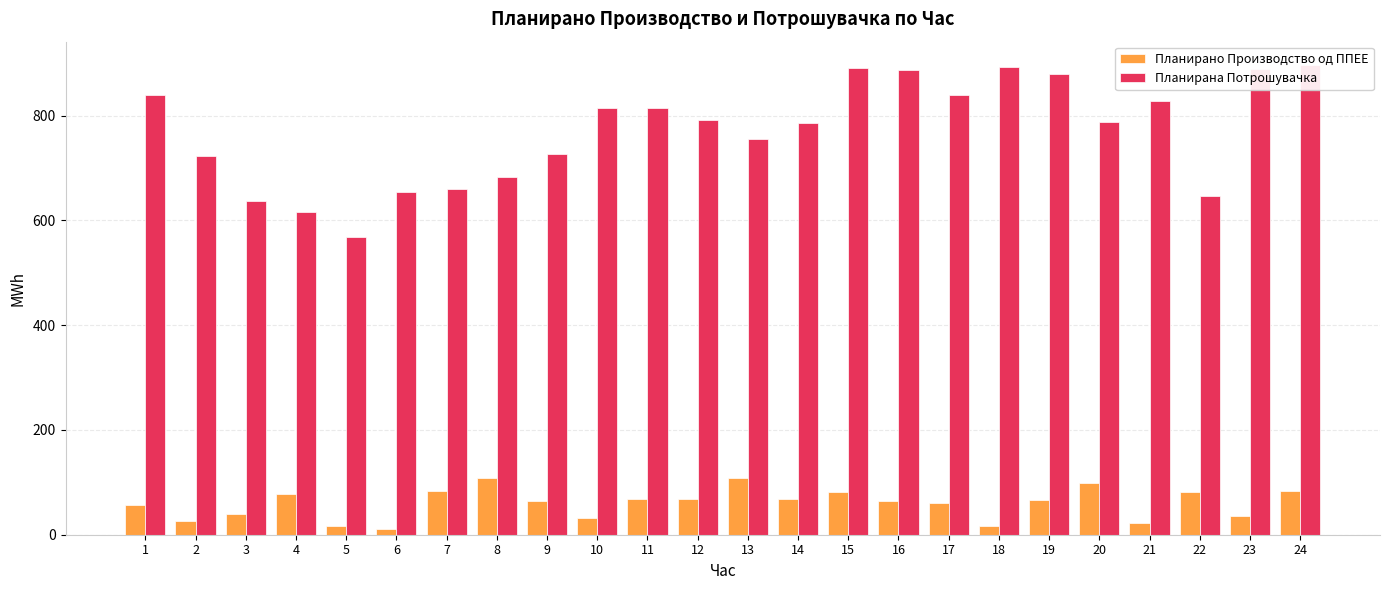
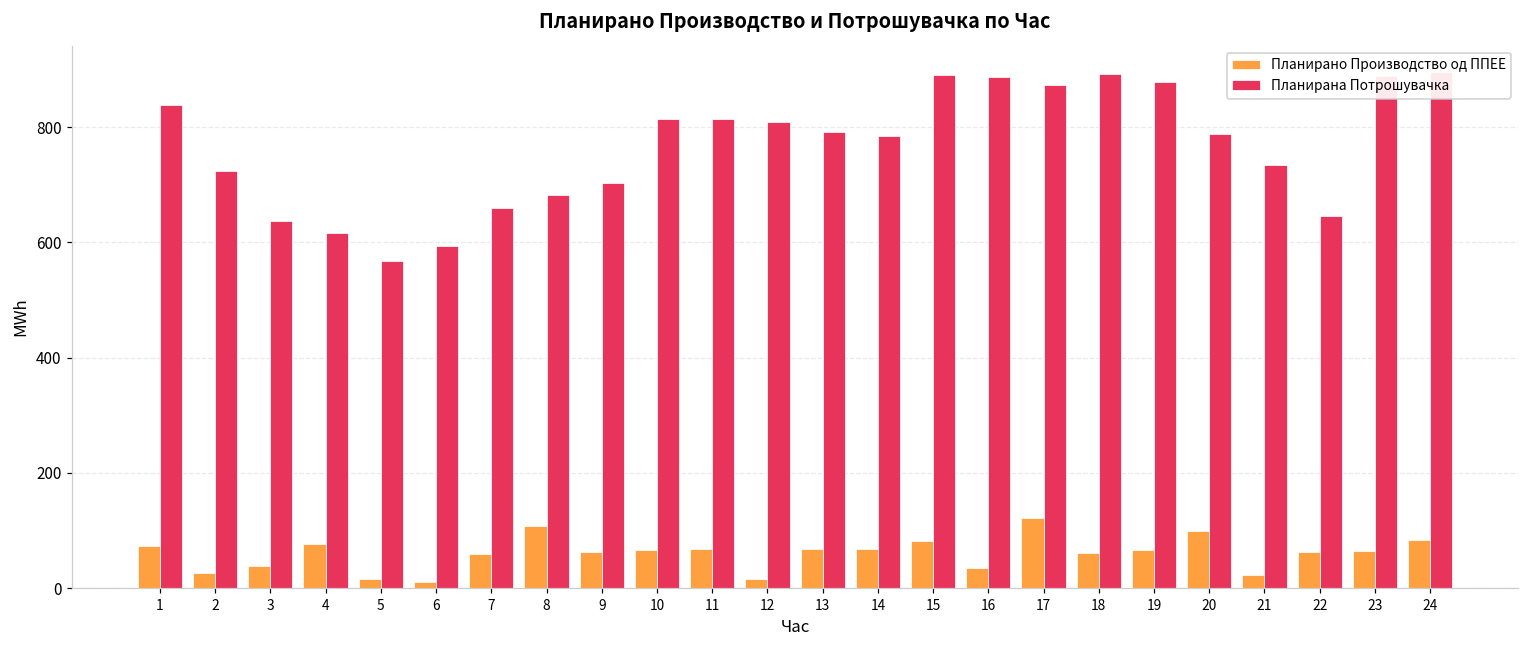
  {
    "Планирано Производство од ППЕЕ": {
-     "1": 60,
+     "1": 70,
      "2": 30,
      "3": 40,
      "4": 80,
      "5": 20,
      "6": 10,
-     "7": 80,
+     "7": 60,
      "8": 110,
      "9": 60,
-     "10": 30,
+     "10": 70,
      "11": 70,
-     "12": 70,
-     "13": 110,
+     "12": 20,
+     "13": 70,
      "14": 70,
      "15": 80,
-     "16": 60,
-     "17": 60,
-     "18": 20,
+     "16": 30,
+     "17": 120,
+     "18": 60,
      "19": 70,
      "20": 100,
      "21": 20,
-     "22": 80,
-     "23": 40,
+     "22": 60,
+     "23": 60,
      "24": 80
    },
    "Планирана Потрошувачка": {
      "1": 840,
      "2": 720,
      "3": 640,
      "4": 620,
      "5": 570,
-     "6": 650,
+     "6": 590,
      "7": 660,
      "8": 680,
-     "9": 730,
+     "9": 700,
      "10": 810,
      "11": 810,
-     "12": 790,
-     "13": 760,
+     "12": 810,
+     "13": 790,
      "14": 790,
      "15": 890,
      "16": 890,
-     "17": 840,
+     "17": 870,
      "18": 890,
      "19": 880,
      "20": 790,
-     "21": 830,
+     "21": 730,
      "22": 650
    }
  }
